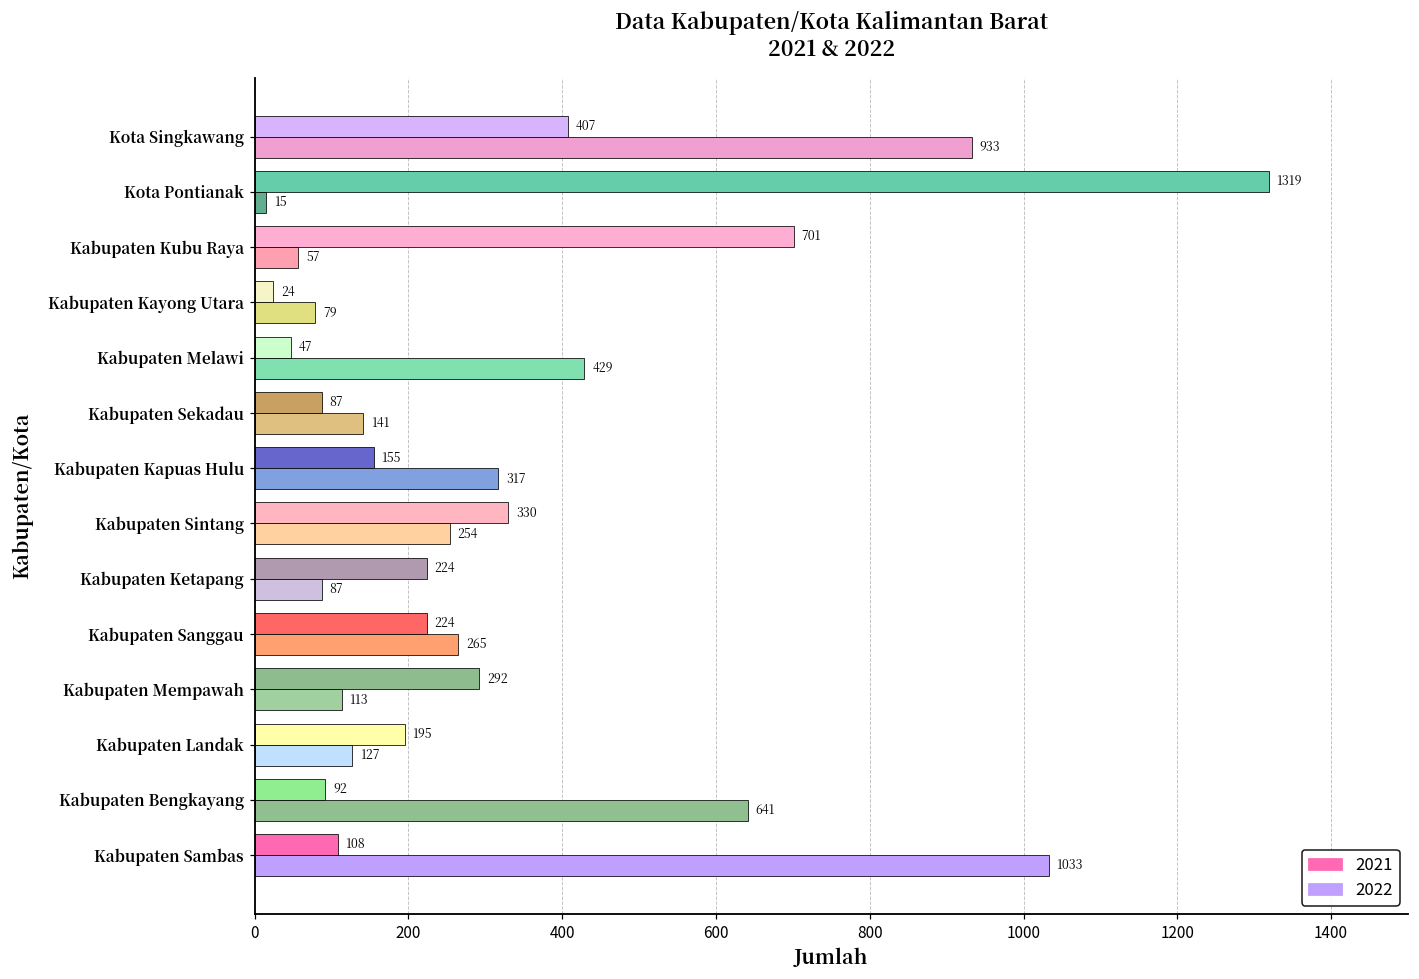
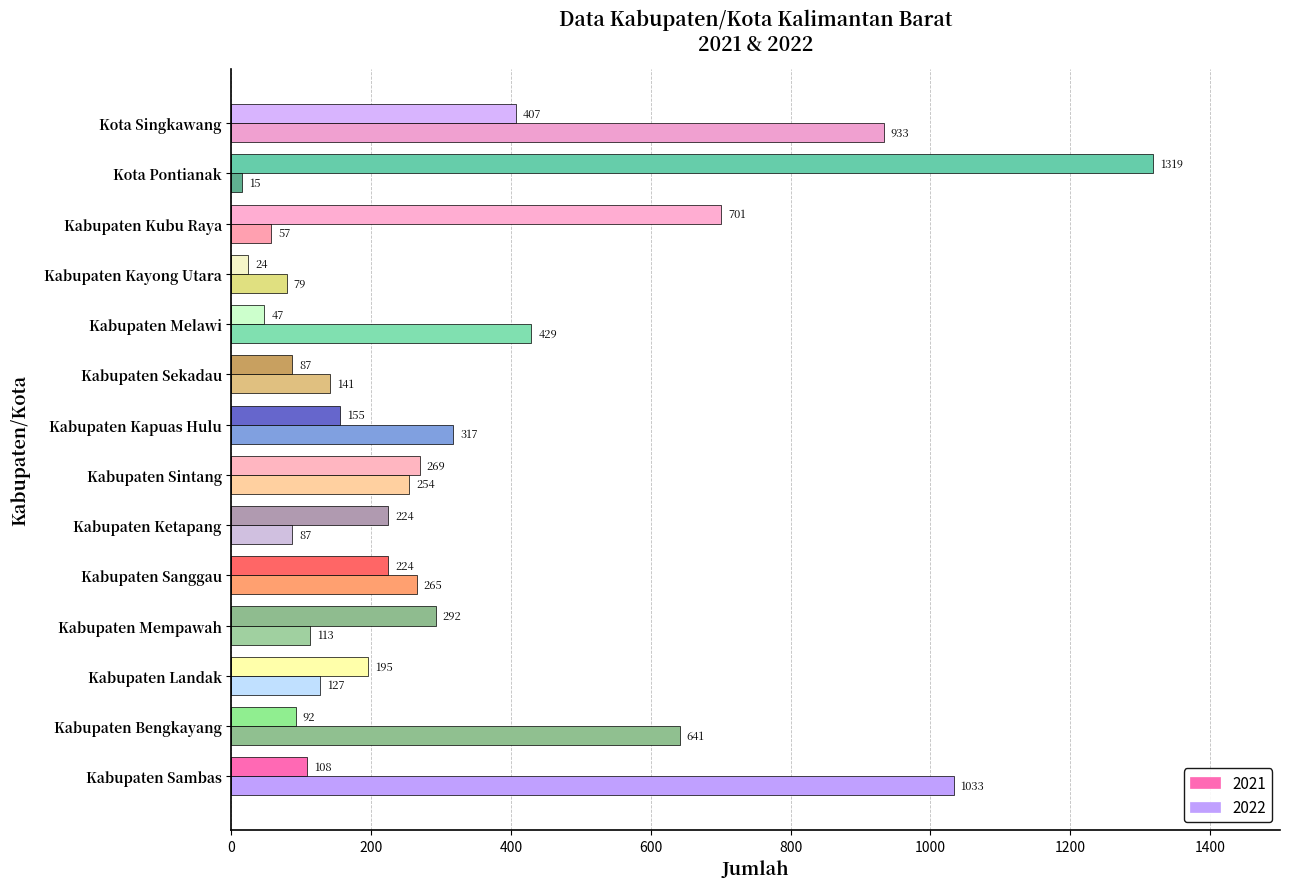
  {
    "2021": {
      "Kota Singkawang": 407,
      "Kota Pontianak": 1319,
      "Kabupaten Kubu Raya": 701,
      "Kabupaten Kayong Utara": 24,
      "Kabupaten Melawi": 47,
      "Kabupaten Sekadau": 87,
      "Kabupaten Kapuas Hulu": 155,
-     "Kabupaten Sintang": 330,
+     "Kabupaten Sintang": 269,
      "Kabupaten Ketapang": 224,
      "Kabupaten Sanggau": 224,
      "Kabupaten Mempawah": 292,
      "Kabupaten Landak": 195,
      "Kabupaten Bengkayang": 92,
      "Kabupaten Sambas": 108
    },
    "2022": {
      "Kota Singkawang": 933,
      "Kota Pontianak": 15,
      "Kabupaten Kubu Raya": 57,
      "Kabupaten Kayong Utara": 79,
      "Kabupaten Melawi": 429,
      "Kabupaten Sekadau": 141,
      "Kabupaten Kapuas Hulu": 317,
      "Kabupaten Sintang": 254,
      "Kabupaten Ketapang": 87,
      "Kabupaten Sanggau": 265,
      "Kabupaten Mempawah": 113,
      "Kabupaten Landak": 127,
      "Kabupaten Bengkayang": 641,
      "Kabupaten Sambas": 1033
    }
  }
